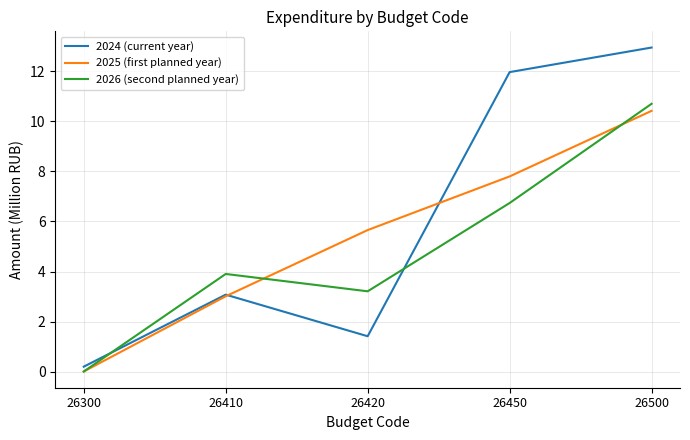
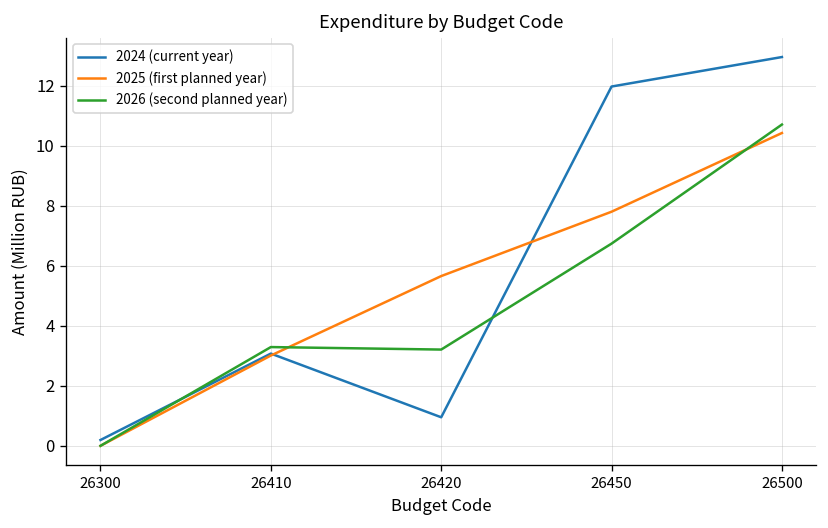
  {
    "2024 (current year)": {
      "26300": 0.2,
-     "26420": 1.4,
+     "26420": 1.0,
      "26450": 12.0,
      "26500": 13.0
    },
    "2025 (first planned year)": {
      "26420": 5.7,
      "26450": 7.8,
      "26500": 10.4
    },
    "2026 (second planned year)": {
-     "26410": 3.9,
+     "26410": 3.3,
      "26420": 3.2,
      "26450": 6.7,
      "26500": 10.7
    }
  }
